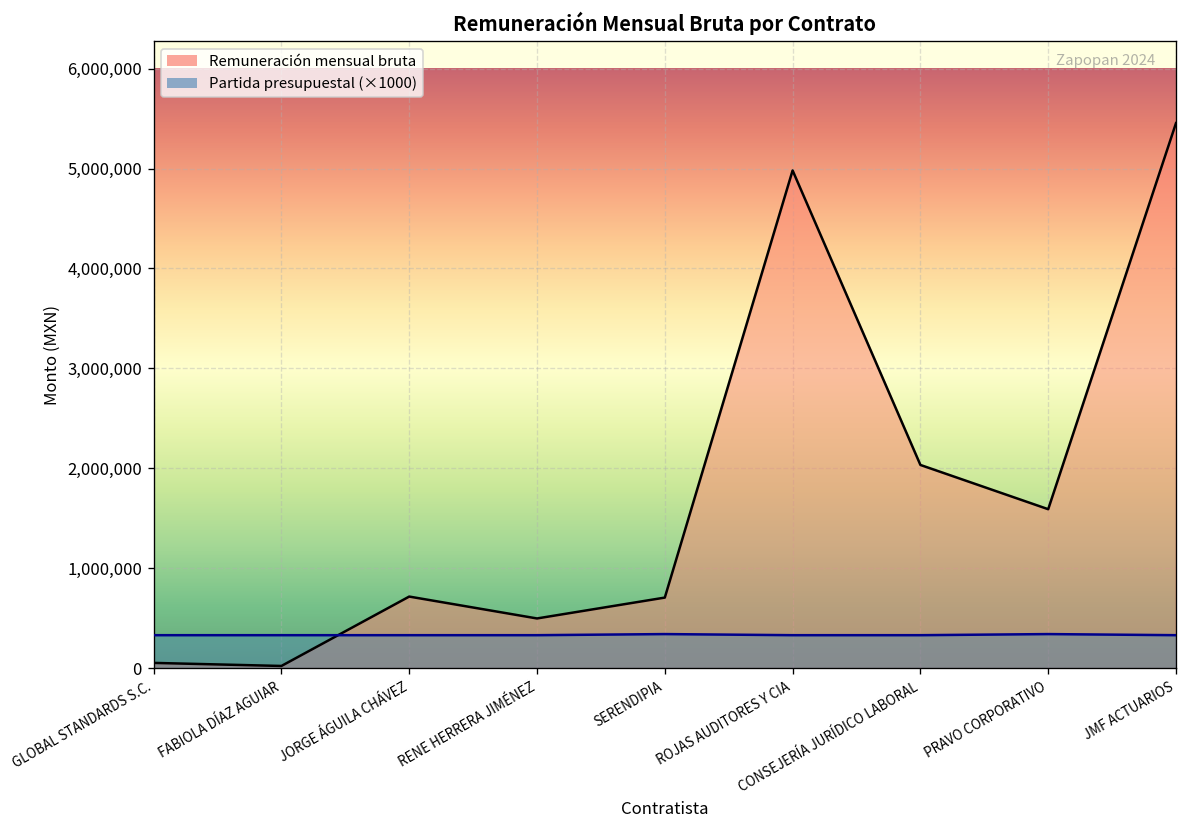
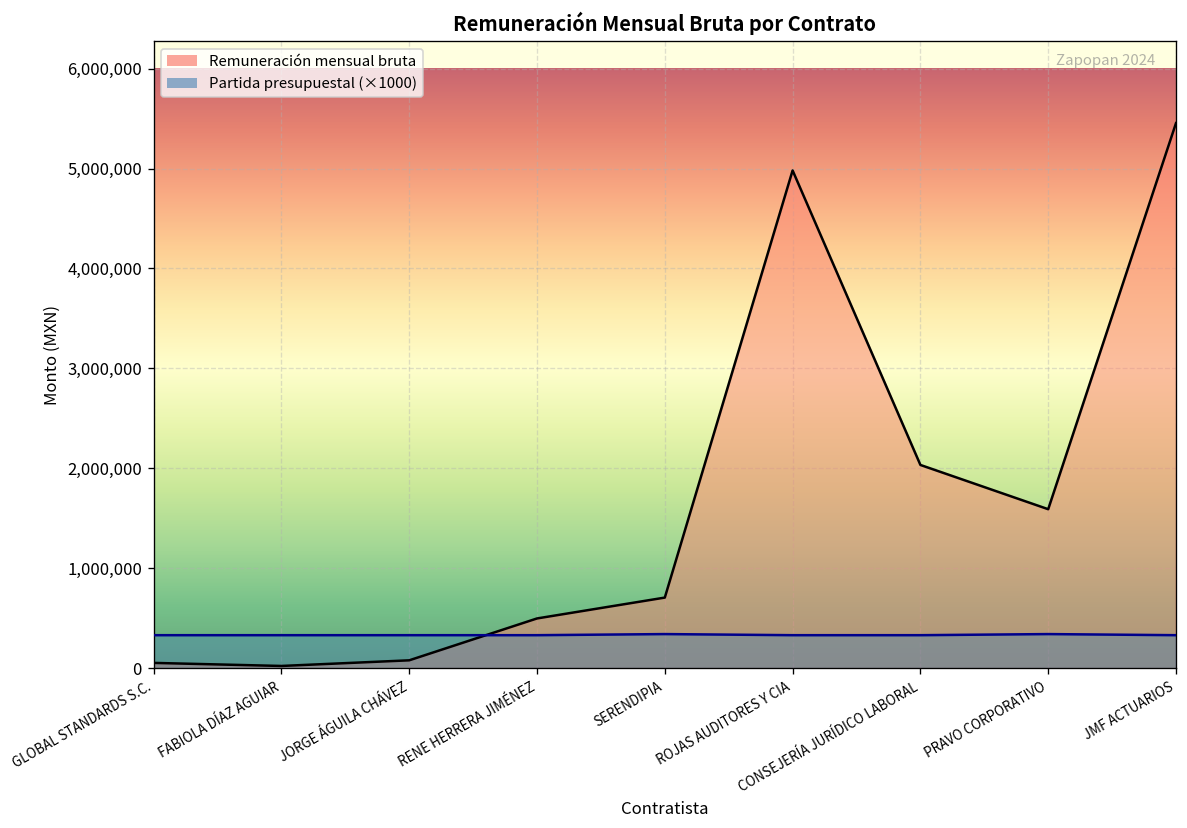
  {
    "Remuneración mensual bruta": {
      "GLOBAL STANDARDS S.C.": "100,000",
      "FABIOLA DÍAZ AGUIAR": "0",
-     "JORGE ÁGUILA CHÁVEZ": "700,000",
+     "JORGE ÁGUILA CHÁVEZ": "100,000",
      "RENE HERRERA JIMÉNEZ": "500,000",
      "SERENDIPIA": "700,000",
      "ROJAS AUDITORES Y CIA": "5,000,000",
      "CONSEJERÍA JURÍDICO LABORAL": "2,000,000",
      "PRAVO CORPORATIVO": "1,600,000",
      "JMF ACTUARIOS": "5,500,000"
    },
    "Partida presupuestal (×1000)": {
      "GLOBAL STANDARDS S.C.": "300,000",
      "FABIOLA DÍAZ AGUIAR": "300,000",
      "JORGE ÁGUILA CHÁVEZ": "300,000",
      "RENE HERRERA JIMÉNEZ": "300,000",
      "SERENDIPIA": "300,000",
      "ROJAS AUDITORES Y CIA": "300,000",
      "CONSEJERÍA JURÍDICO LABORAL": "300,000",
      "PRAVO CORPORATIVO": "300,000",
      "JMF ACTUARIOS": "300,000"
    }
  }
